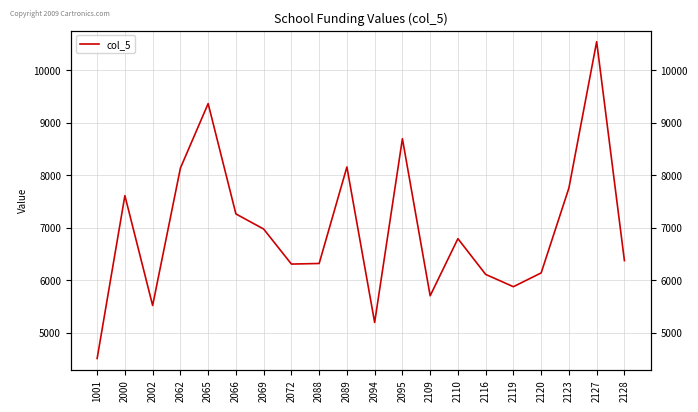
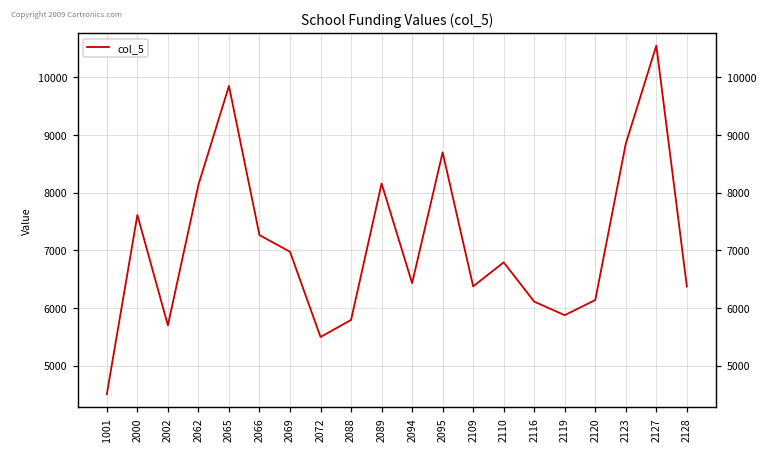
  {
    "1001": 4500,
    "2000": 7600,
-   "2002": 5500,
+   "2002": 5700,
    "2062": 8100,
-   "2065": 9400,
+   "2065": 9800,
    "2066": 7300,
    "2069": 7000,
-   "2072": 6300,
-   "2088": 6300,
+   "2072": 5500,
+   "2088": 5800,
    "2089": 8200,
-   "2094": 5200,
+   "2094": 6400,
    "2095": 8700,
-   "2109": 5700,
+   "2109": 6400,
    "2110": 6800,
    "2116": 6100,
    "2119": 5900,
    "2120": 6100,
-   "2123": 7800,
+   "2123": 8800,
    "2127": 10500,
    "2128": 6400
  }
